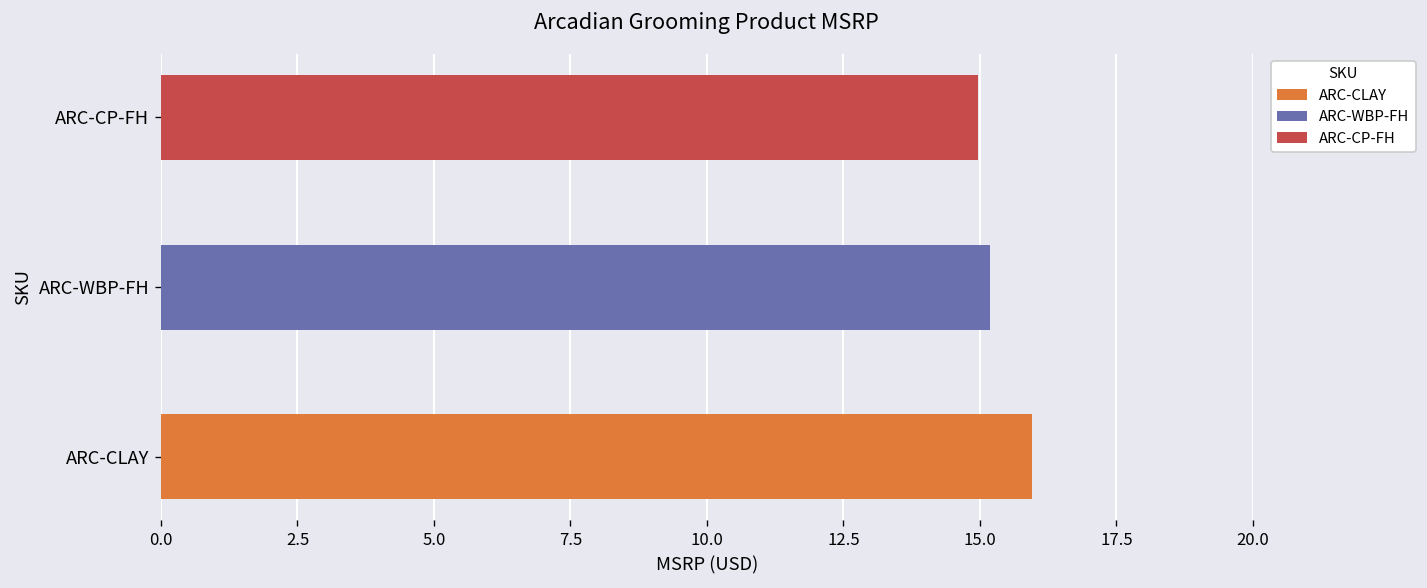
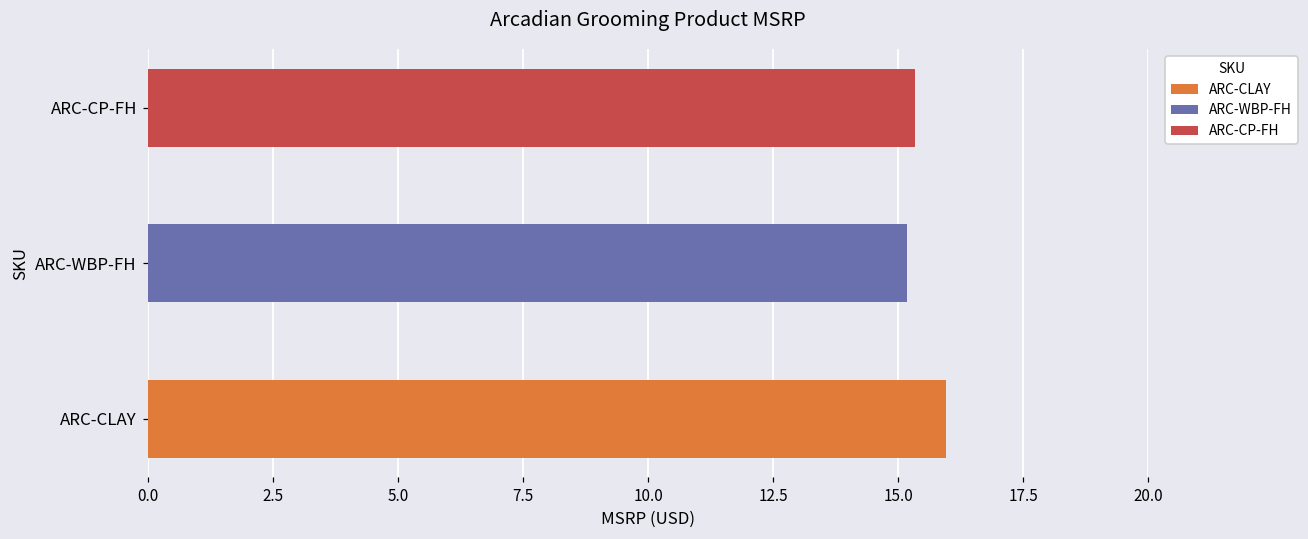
  {
-   "ARC-CP-FH": 15.0,
+   "ARC-CP-FH": 15.3,
    "ARC-WBP-FH": 15.2,
    "ARC-CLAY": 16.0
  }
